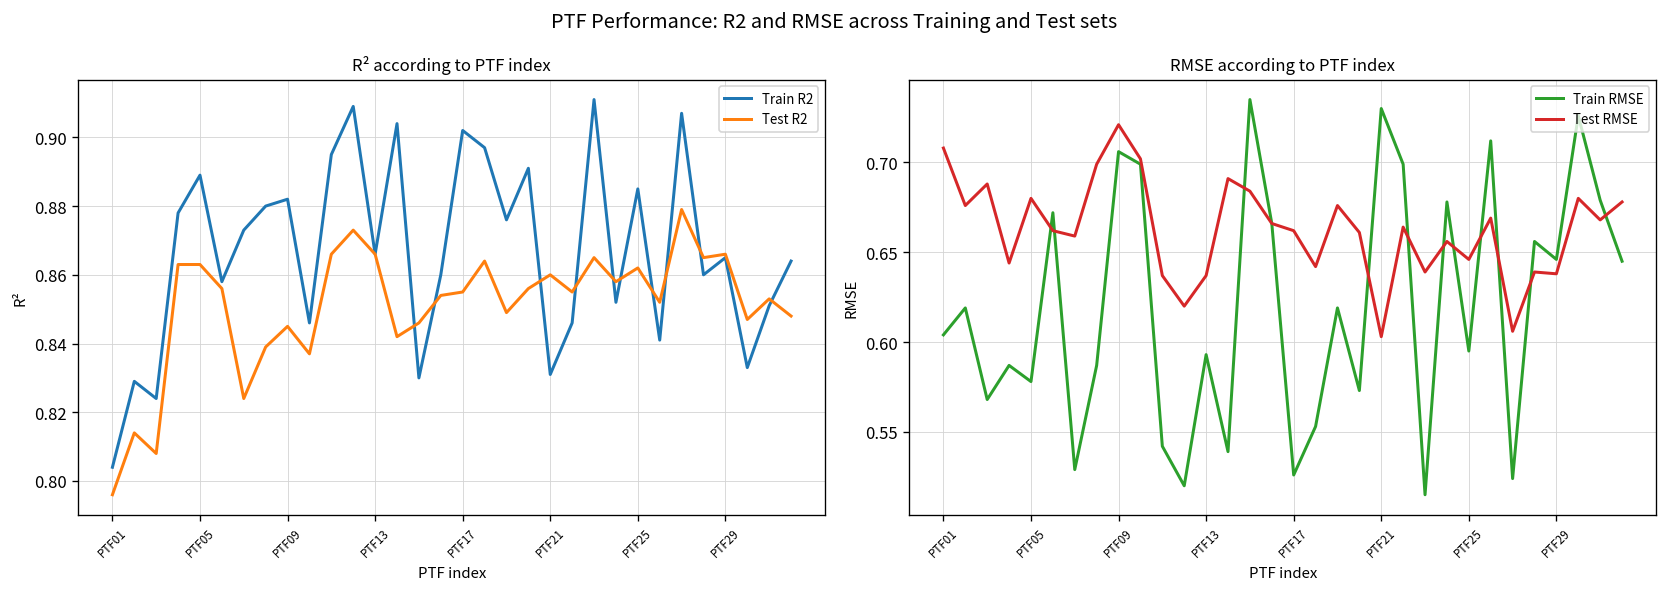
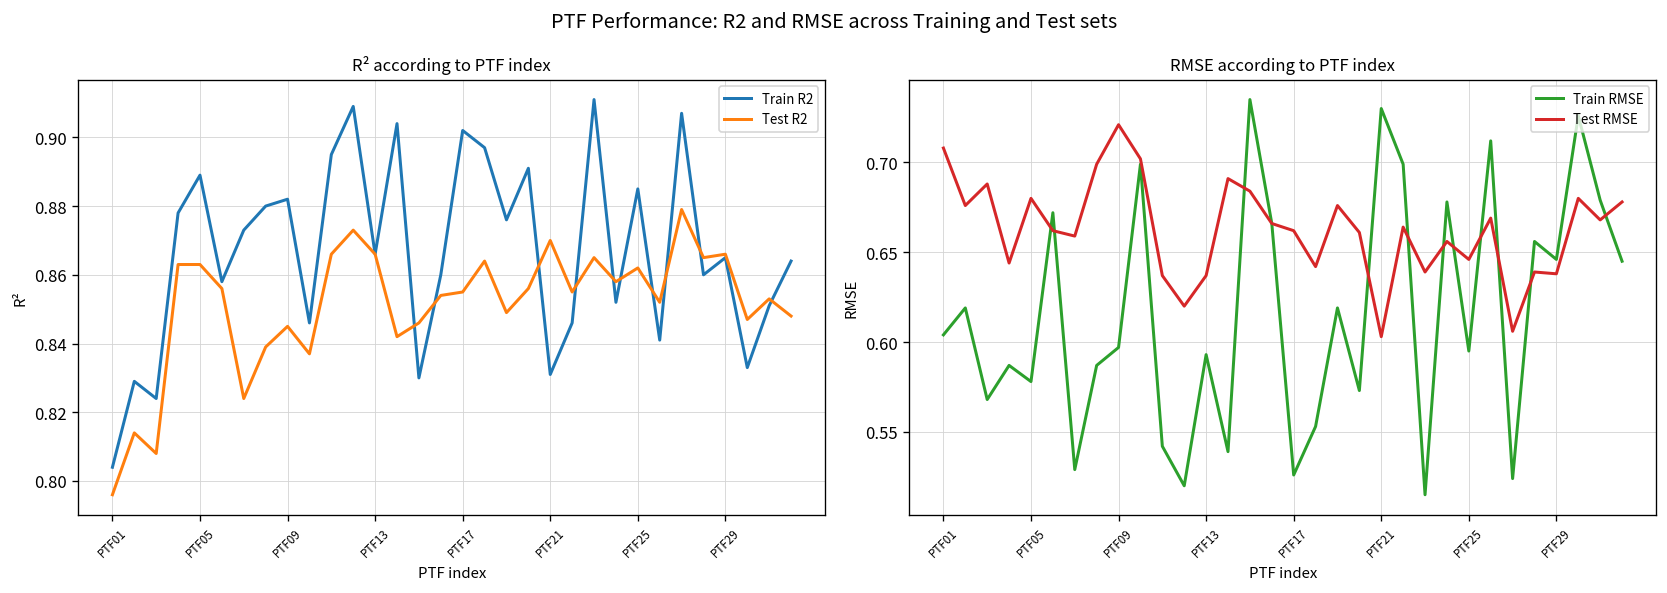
  {
    "R² according to PTF index": {
      "Train R2": {
        "PTF01": 0.804,
        "PTF05": 0.889,
        "PTF09": 0.882,
        "PTF17": 0.902,
        "PTF21": 0.831,
        "PTF25": 0.885,
        "PTF29": 0.865
      },
      "Test R2": {
        "PTF01": 0.796,
        "PTF05": 0.863,
        "PTF09": 0.845,
        "PTF17": 0.855,
-       "PTF21": 0.86,
+       "PTF21": 0.87,
        "PTF25": 0.862,
        "PTF29": 0.866
      }
    },
    "RMSE according to PTF index": {
      "Train RMSE": {
        "PTF01": 0.604,
        "PTF05": 0.578,
-       "PTF09": 0.706,
+       "PTF09": 0.597,
        "PTF13": 0.593,
        "PTF17": 0.526,
        "PTF21": 0.730,
        "PTF25": 0.595,
        "PTF29": 0.646
      },
      "Test RMSE": {
        "PTF01": 0.708,
        "PTF05": 0.680,
        "PTF09": 0.721,
        "PTF13": 0.637,
        "PTF17": 0.662,
        "PTF21": 0.603,
        "PTF25": 0.646,
        "PTF29": 0.638
      }
    }
  }
